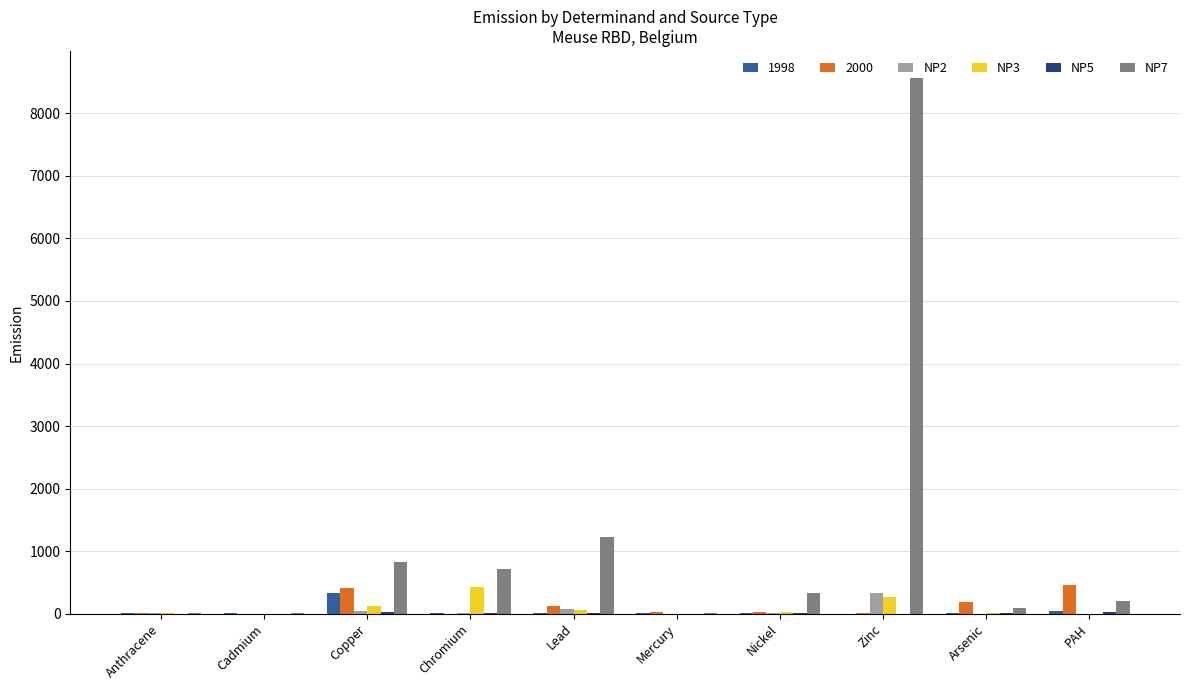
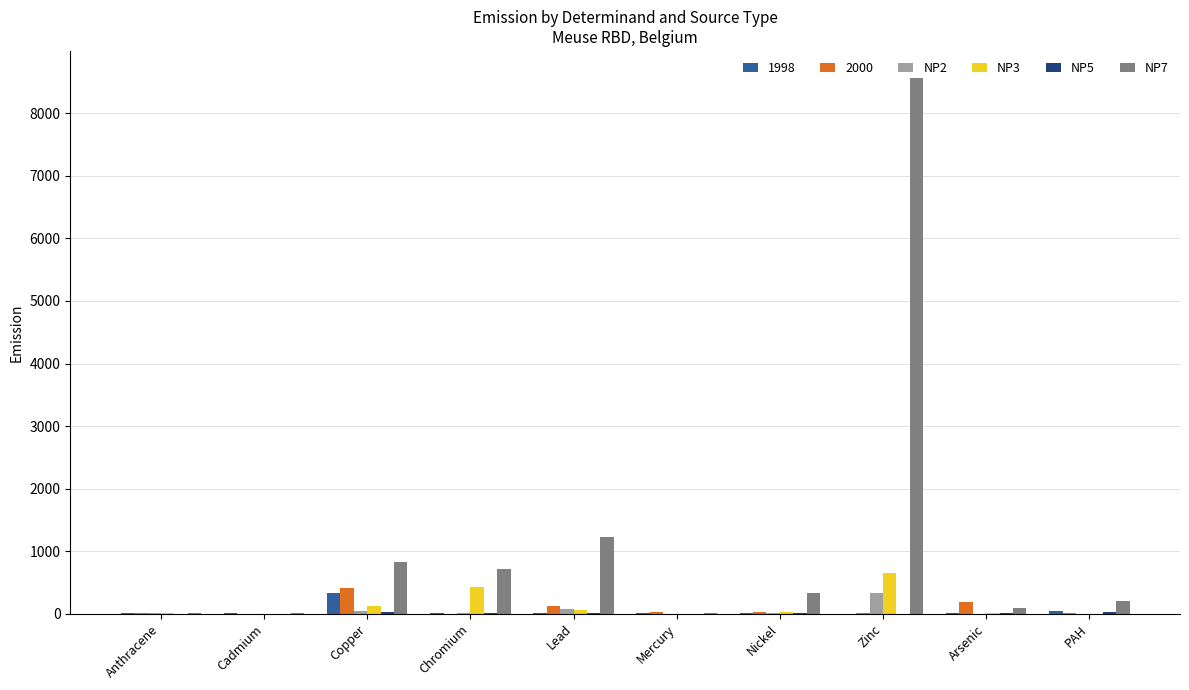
  {
    "2000": {
      "Copper": 400,
      "Lead": 100,
      "Arsenic": 200,
-     "PAH": 500
+     "PAH": 0
    },
    "NP3": {
      "Copper": 100,
      "Chromium": 400,
      "Lead": 100,
-     "Zinc": 300
+     "Zinc": 600
    }
  }
